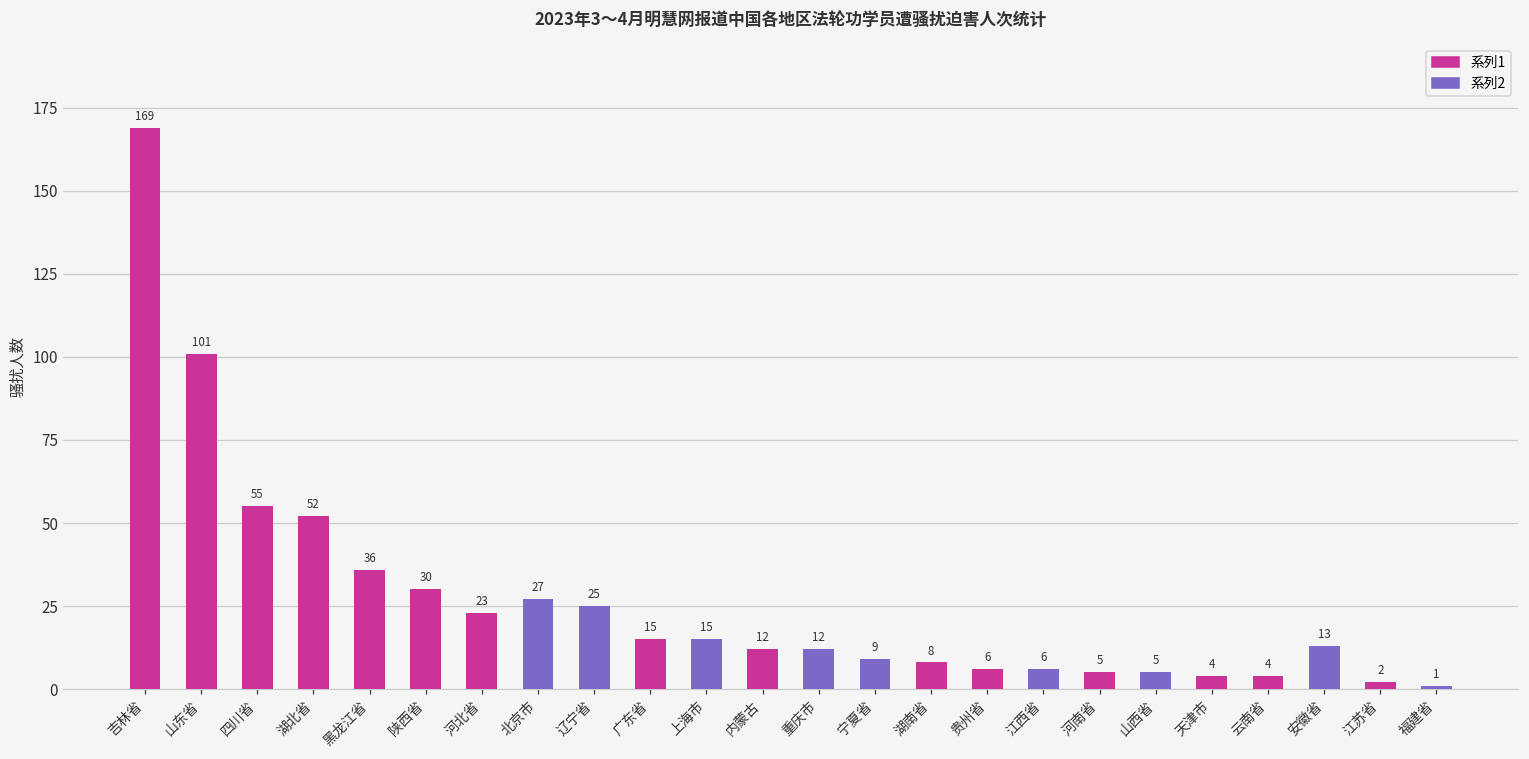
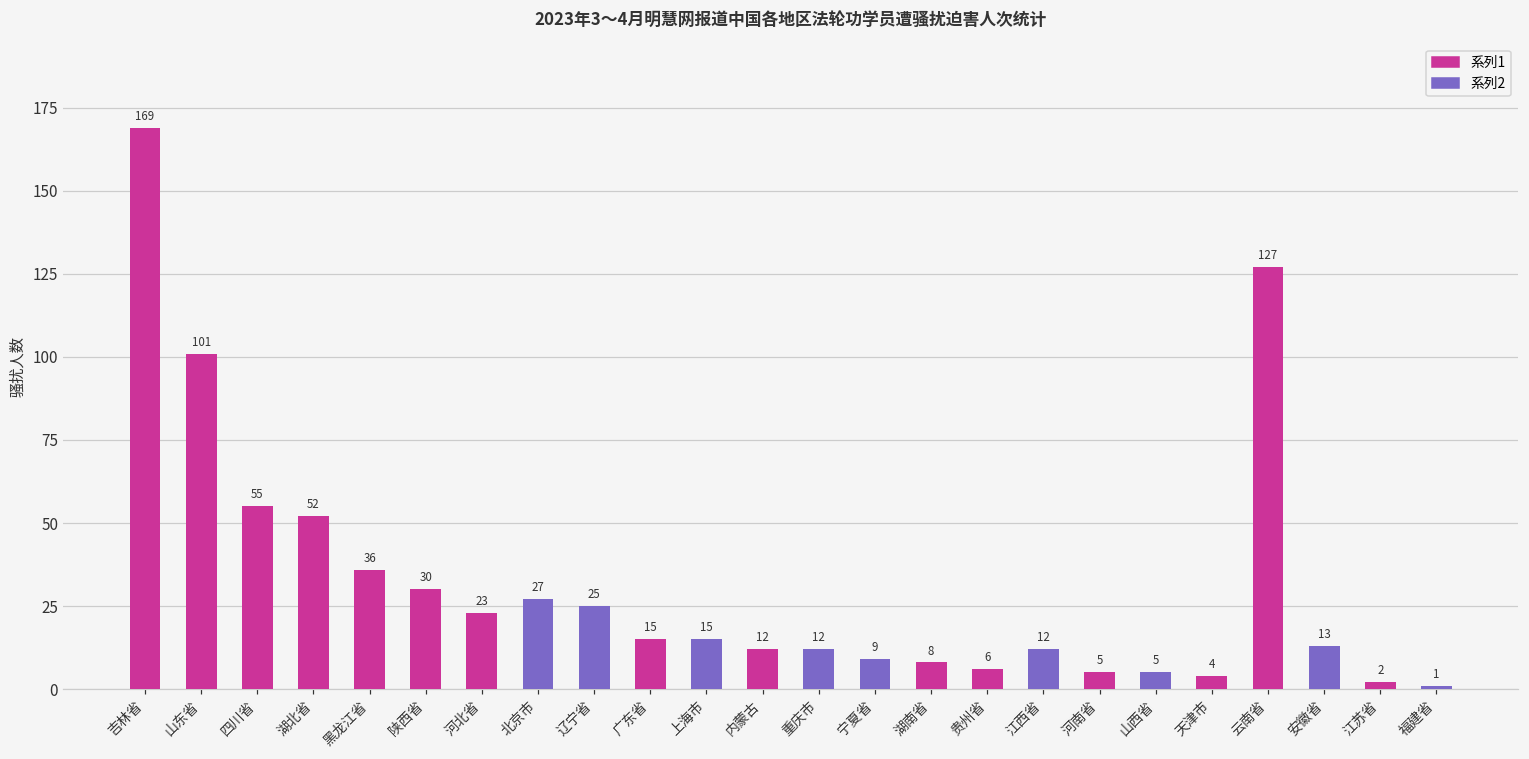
  {
    "吉林省": 169,
    "山东省": 101,
    "四川省": 55,
    "湖北省": 52,
    "黑龙江省": 36,
    "陕西省": 30,
    "河北省": 23,
    "北京市": 27,
    "辽宁省": 25,
    "广东省": 15,
    "上海市": 15,
    "内蒙古": 12,
    "重庆市": 12,
    "宁夏省": 9,
    "湖南省": 8,
    "贵州省": 6,
-   "江西省": 6,
+   "江西省": 12,
    "河南省": 5,
    "山西省": 5,
    "天津市": 4,
-   "云南省": 4,
+   "云南省": 127,
    "安徽省": 13,
    "江苏省": 2,
    "福建省": 1
  }
